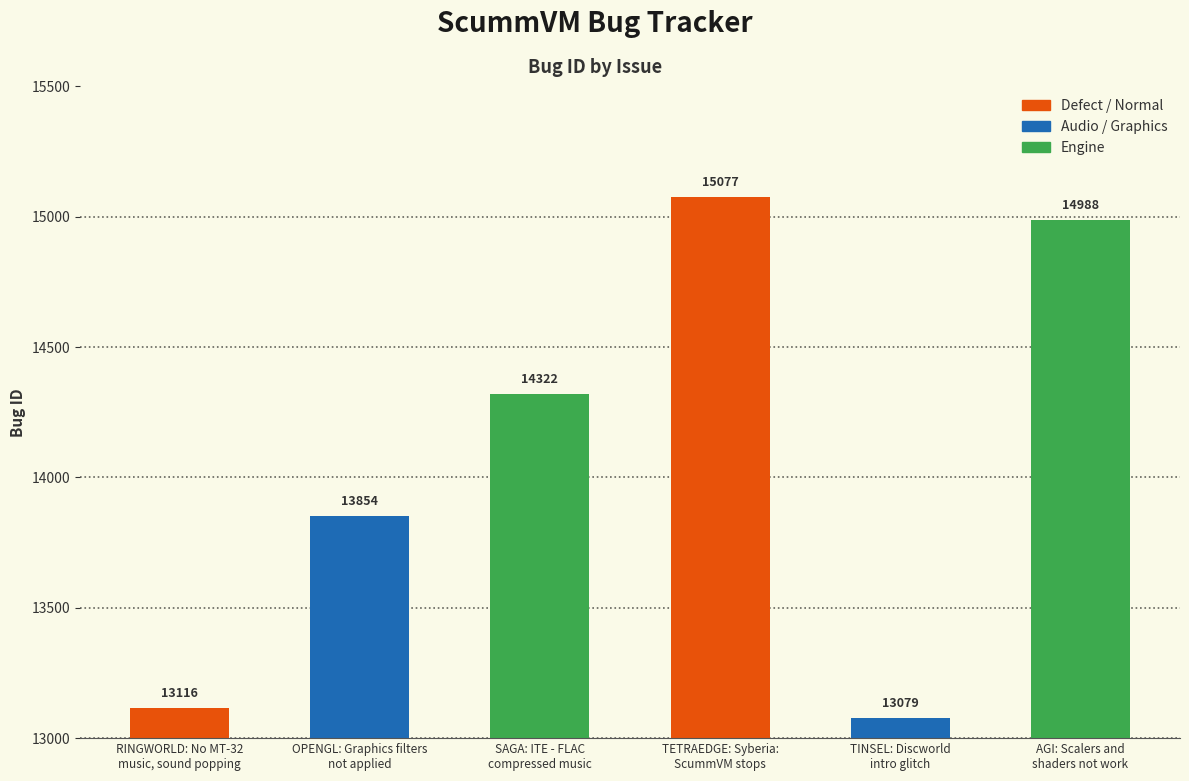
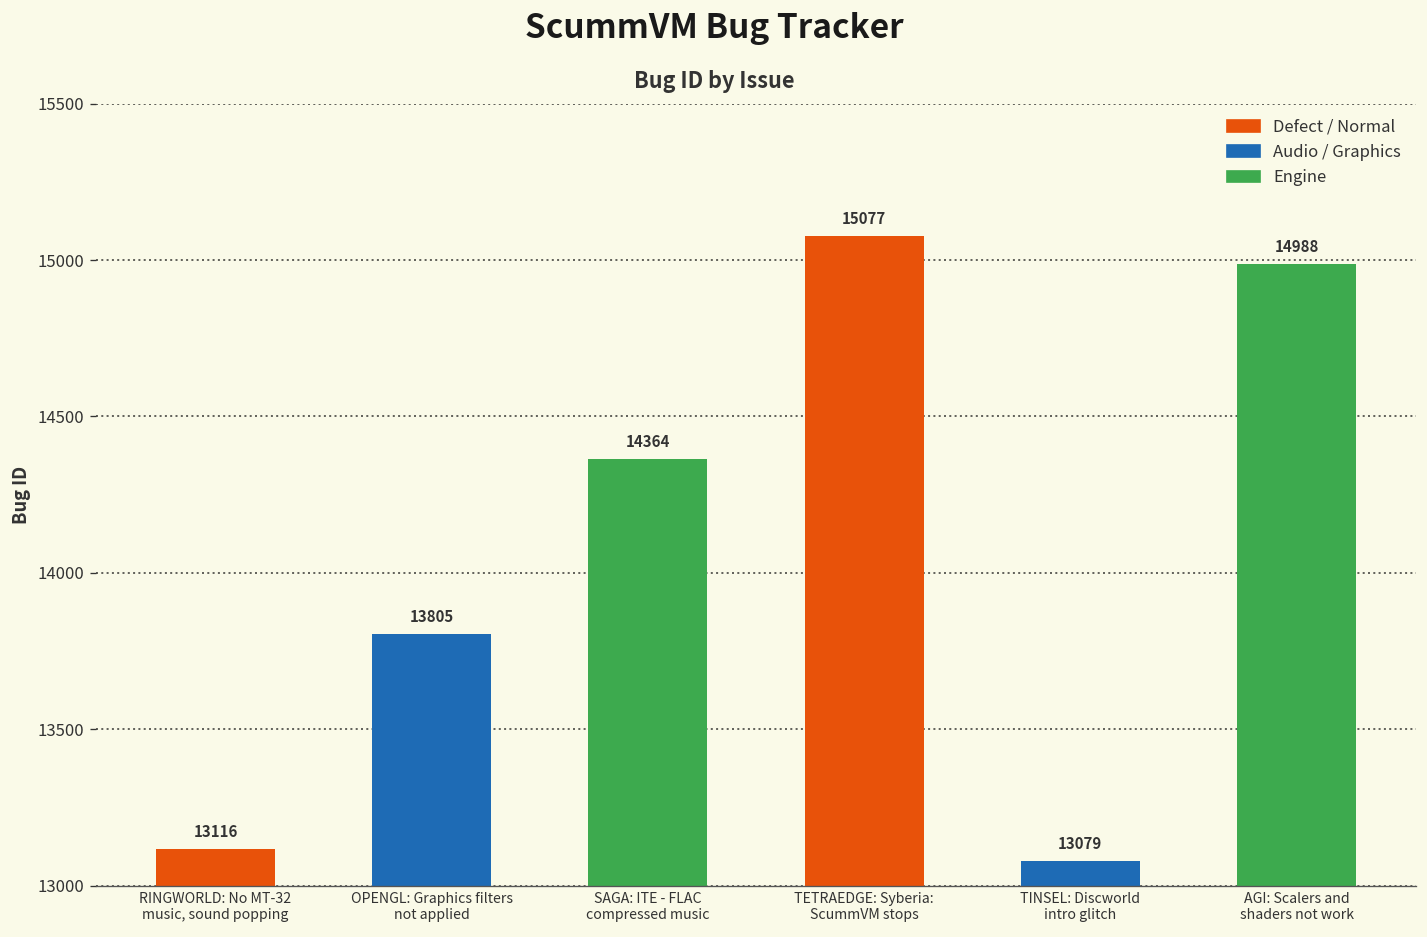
  {
    "RINGWORLD: No MT-32 music, sound popping": 13116,
-   "OPENGL: Graphics filters not applied": 13854,
-   "SAGA: ITE - FLAC compressed music": 14322,
+   "OPENGL: Graphics filters not applied": 13805,
+   "SAGA: ITE - FLAC compressed music": 14364,
    "TETRAEDGE: Syberia: ScummVM stops": 15077,
    "TINSEL: Discworld intro glitch": 13079,
    "AGI: Scalers and shaders not work": 14988
  }
